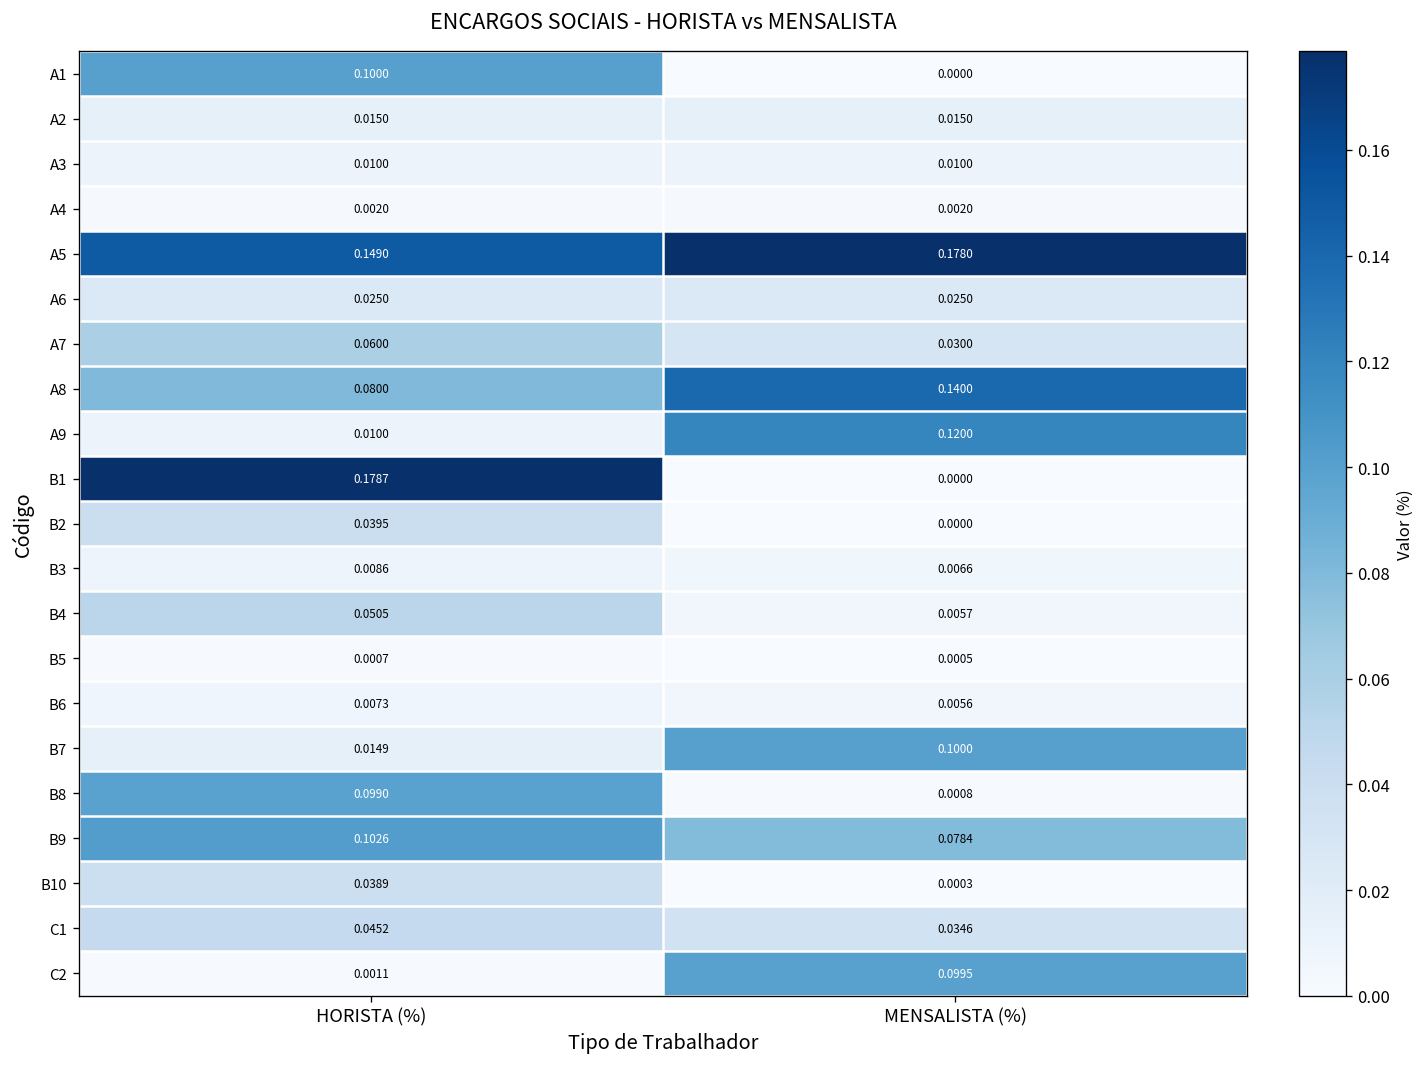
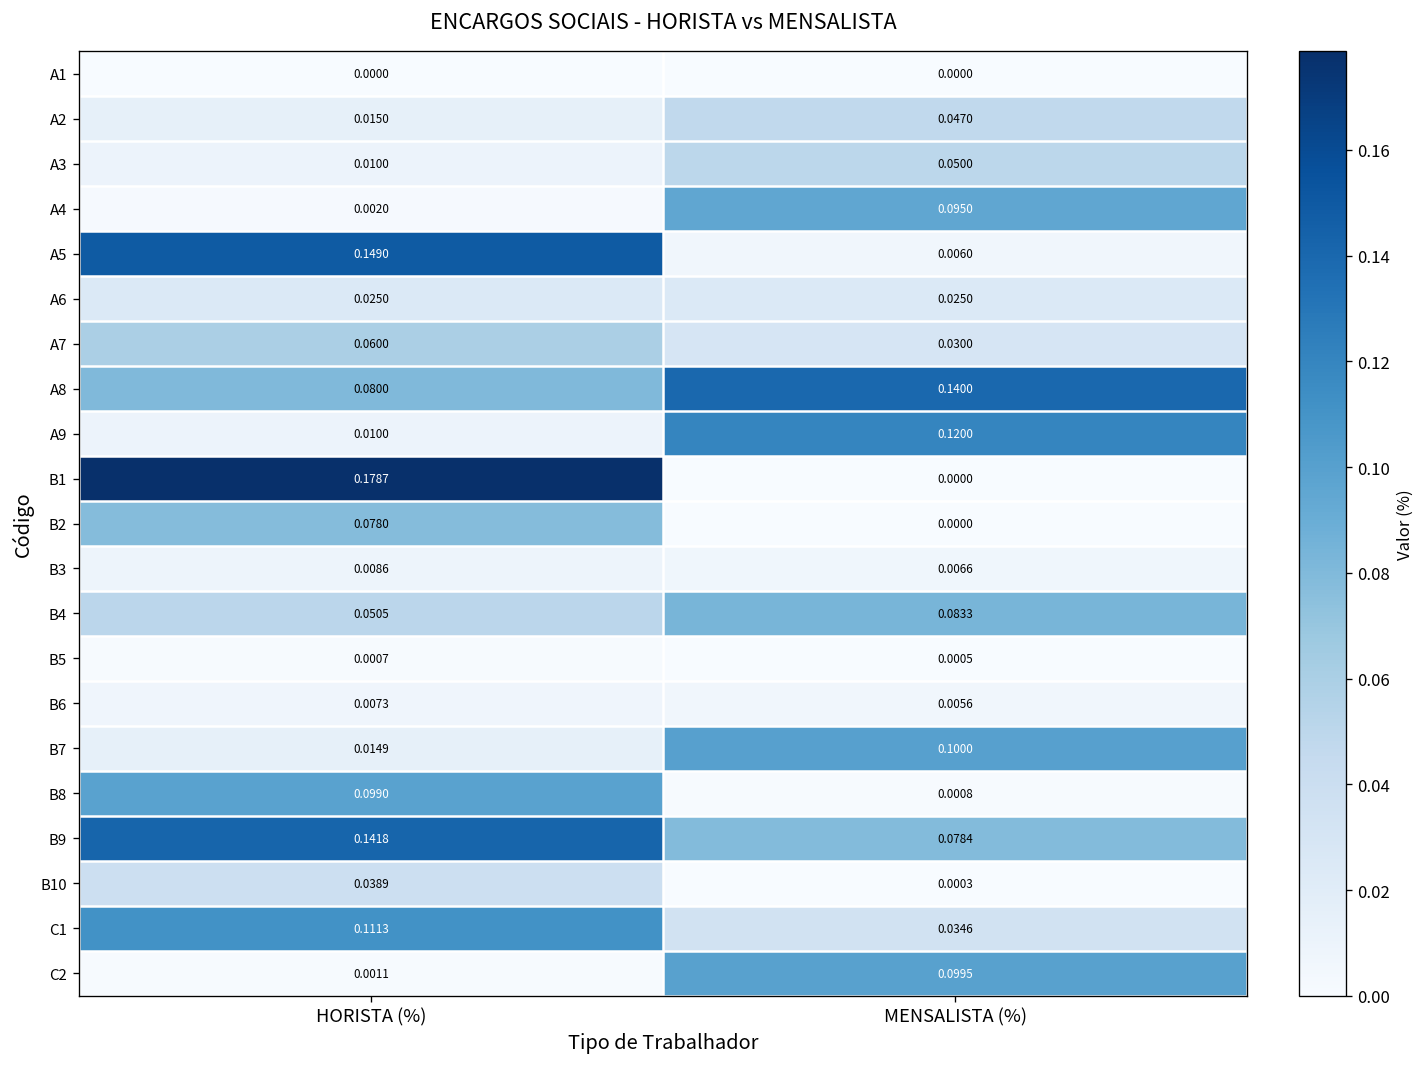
  {
    "A1": {
-     "HORISTA (%)": 0.1000,
+     "HORISTA (%)": 0.0000,
      "MENSALISTA (%)": 0.0000
    },
    "A2": {
      "HORISTA (%)": 0.0150,
-     "MENSALISTA (%)": 0.0150
+     "MENSALISTA (%)": 0.0470
    },
    "A3": {
      "HORISTA (%)": 0.0100,
-     "MENSALISTA (%)": 0.0100
+     "MENSALISTA (%)": 0.0500
    },
    "A4": {
      "HORISTA (%)": 0.0020,
-     "MENSALISTA (%)": 0.0020
+     "MENSALISTA (%)": 0.0950
    },
    "A5": {
      "HORISTA (%)": 0.1490,
-     "MENSALISTA (%)": 0.1780
+     "MENSALISTA (%)": 0.0060
    },
    "A6": {
      "HORISTA (%)": 0.0250,
      "MENSALISTA (%)": 0.0250
    },
    "A7": {
      "HORISTA (%)": 0.0600,
      "MENSALISTA (%)": 0.0300
    },
    "A8": {
      "HORISTA (%)": 0.0800,
      "MENSALISTA (%)": 0.1400
    },
    "A9": {
      "HORISTA (%)": 0.0100,
      "MENSALISTA (%)": 0.1200
    },
    "B1": {
      "HORISTA (%)": 0.1787,
      "MENSALISTA (%)": 0.0000
    },
    "B2": {
-     "HORISTA (%)": 0.0395,
+     "HORISTA (%)": 0.0780,
      "MENSALISTA (%)": 0.0000
    },
    "B3": {
      "HORISTA (%)": 0.0086,
      "MENSALISTA (%)": 0.0066
    },
    "B4": {
      "HORISTA (%)": 0.0505,
-     "MENSALISTA (%)": 0.0057
+     "MENSALISTA (%)": 0.0833
    },
    "B5": {
      "HORISTA (%)": 0.0007,
      "MENSALISTA (%)": 0.0005
    },
    "B6": {
      "HORISTA (%)": 0.0073,
      "MENSALISTA (%)": 0.0056
    },
    "B7": {
      "HORISTA (%)": 0.0149,
      "MENSALISTA (%)": 0.1000
    },
    "B8": {
      "HORISTA (%)": 0.0990,
      "MENSALISTA (%)": 0.0008
    },
    "B9": {
-     "HORISTA (%)": 0.1026,
+     "HORISTA (%)": 0.1418,
      "MENSALISTA (%)": 0.0784
    },
    "B10": {
      "HORISTA (%)": 0.0389,
      "MENSALISTA (%)": 0.0003
    },
    "C1": {
-     "HORISTA (%)": 0.0452,
+     "HORISTA (%)": 0.1113,
      "MENSALISTA (%)": 0.0346
    },
    "C2": {
      "HORISTA (%)": 0.0011,
      "MENSALISTA (%)": 0.0995
    }
  }
